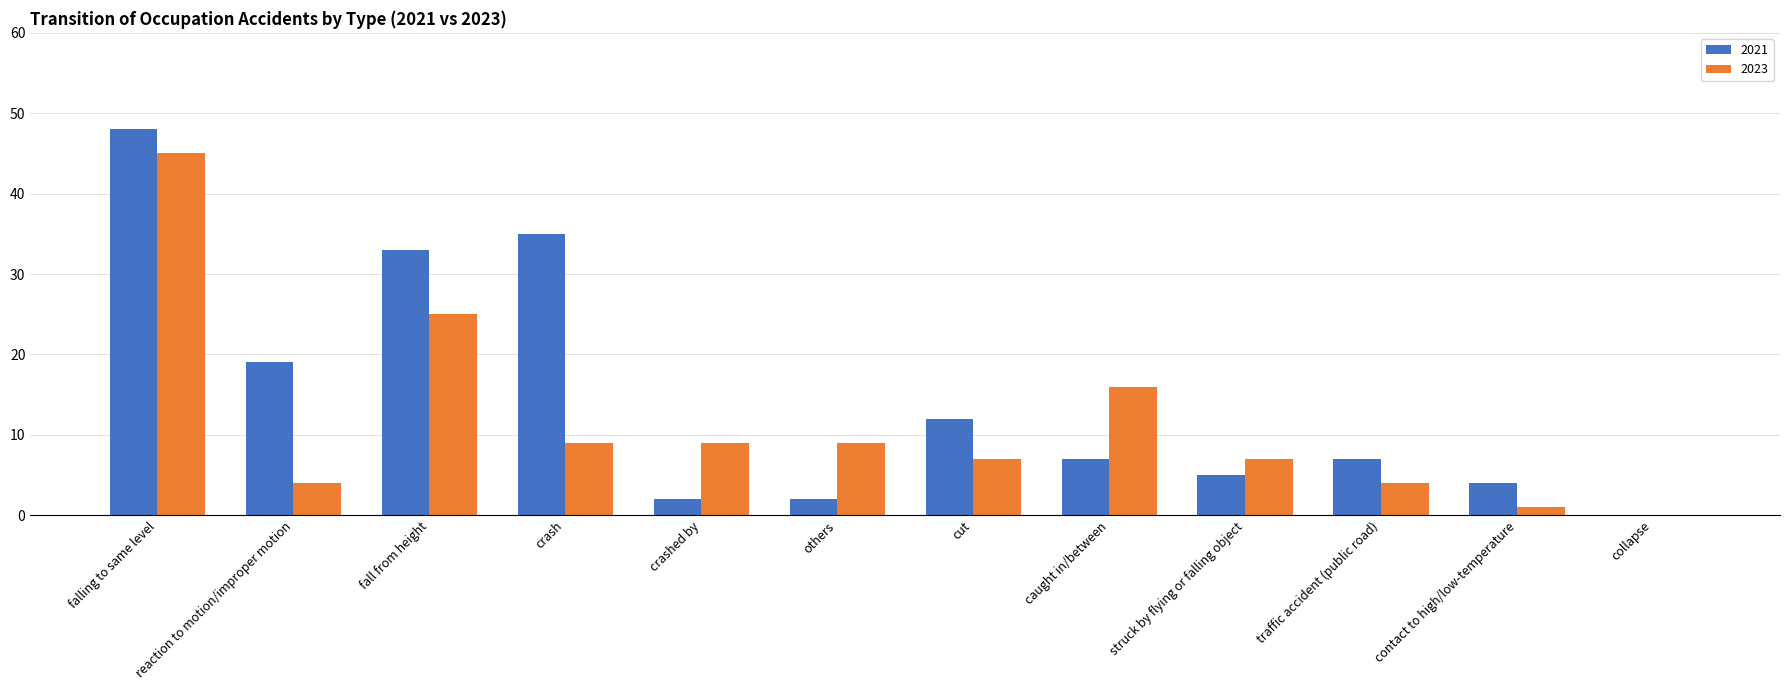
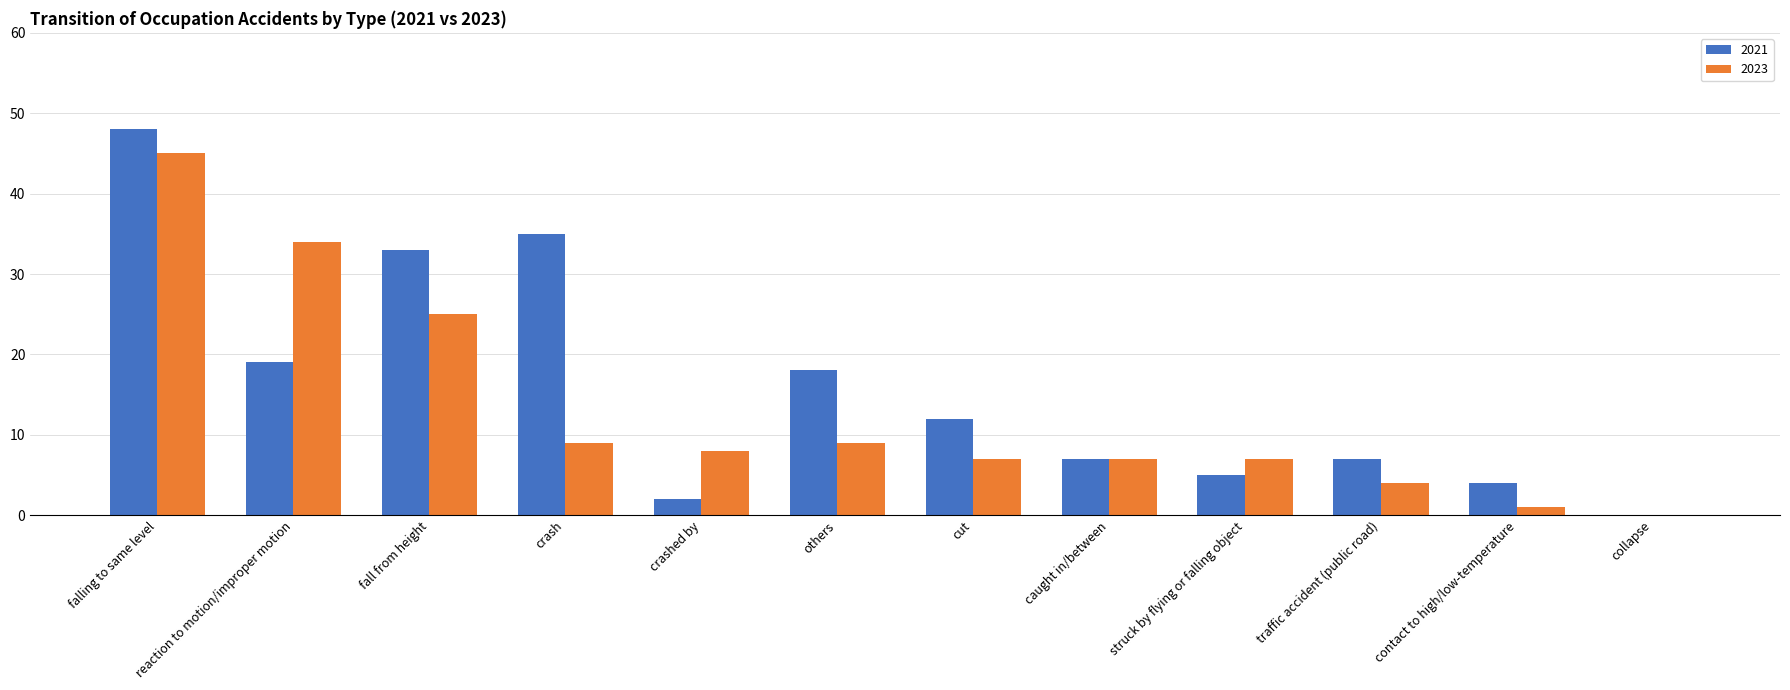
  {
    "2021": {
      "falling to same level": 48,
      "reaction to motion/improper motion": 19,
      "fall from height": 33,
      "crash": 35,
      "crashed by": 2,
-     "others": 2,
+     "others": 18,
      "cut": 12,
      "caught in/between": 7,
      "struck by flying or falling object": 5,
      "traffic accident (public road)": 7,
      "contact to high/low-temperature": 4,
      "collapse": 0
    },
    "2023": {
      "falling to same level": 45,
-     "reaction to motion/improper motion": 4,
+     "reaction to motion/improper motion": 34,
      "fall from height": 25,
      "crash": 9,
-     "crashed by": 9,
+     "crashed by": 8,
      "others": 9,
      "cut": 7,
-     "caught in/between": 16,
+     "caught in/between": 7,
      "struck by flying or falling object": 7,
      "traffic accident (public road)": 4,
      "contact to high/low-temperature": 1,
      "collapse": 0
    }
  }
